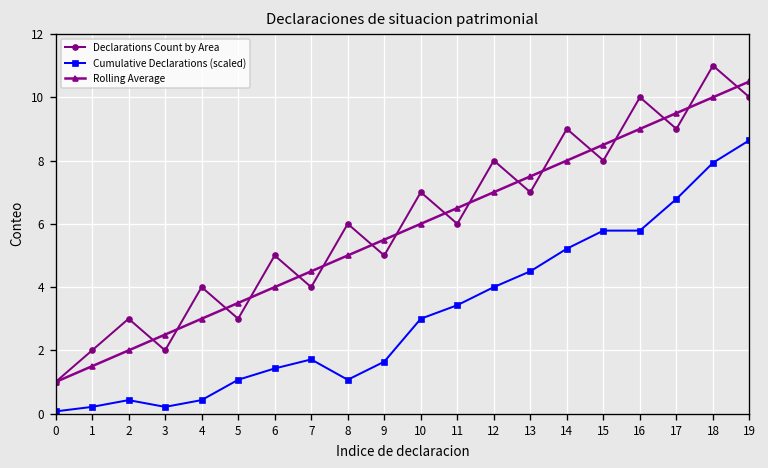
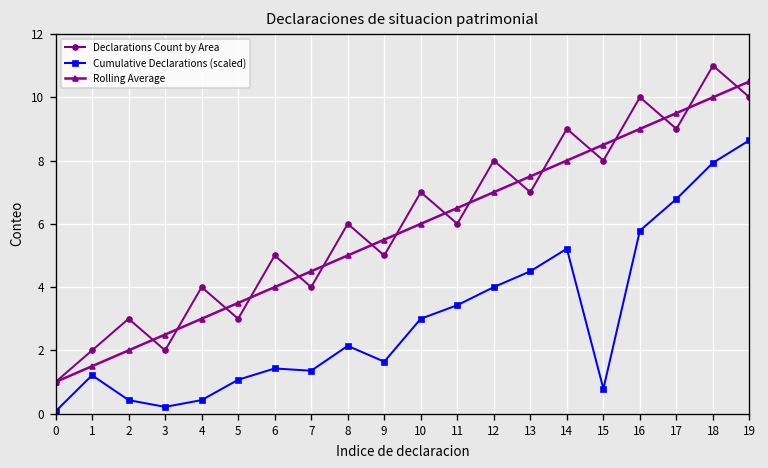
  {
    "Cumulative Declarations (scaled)": {
      "0": 0.1,
-     "1": 0.2,
+     "1": 1.2,
      "2": 0.4,
      "3": 0.2,
      "4": 0.4,
      "5": 1.1,
      "6": 1.4,
-     "7": 1.7,
-     "8": 1.1,
+     "7": 1.4,
+     "8": 2.1,
      "9": 1.6,
      "10": 3.0,
      "11": 3.4,
      "12": 4.0,
      "13": 4.5,
      "14": 5.2,
-     "15": 5.8,
+     "15": 0.8,
      "16": 5.8,
      "17": 6.8,
      "18": 7.9,
      "19": 8.6
    }
  }
